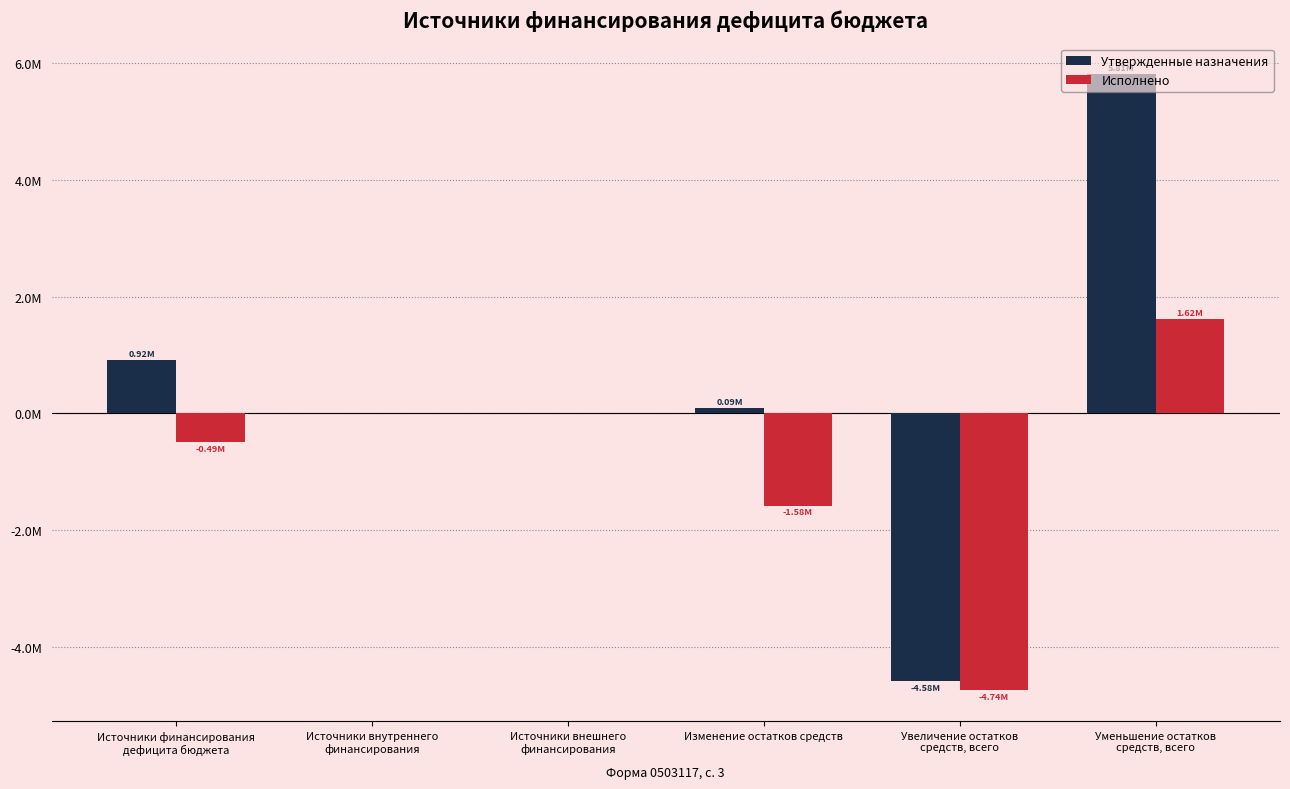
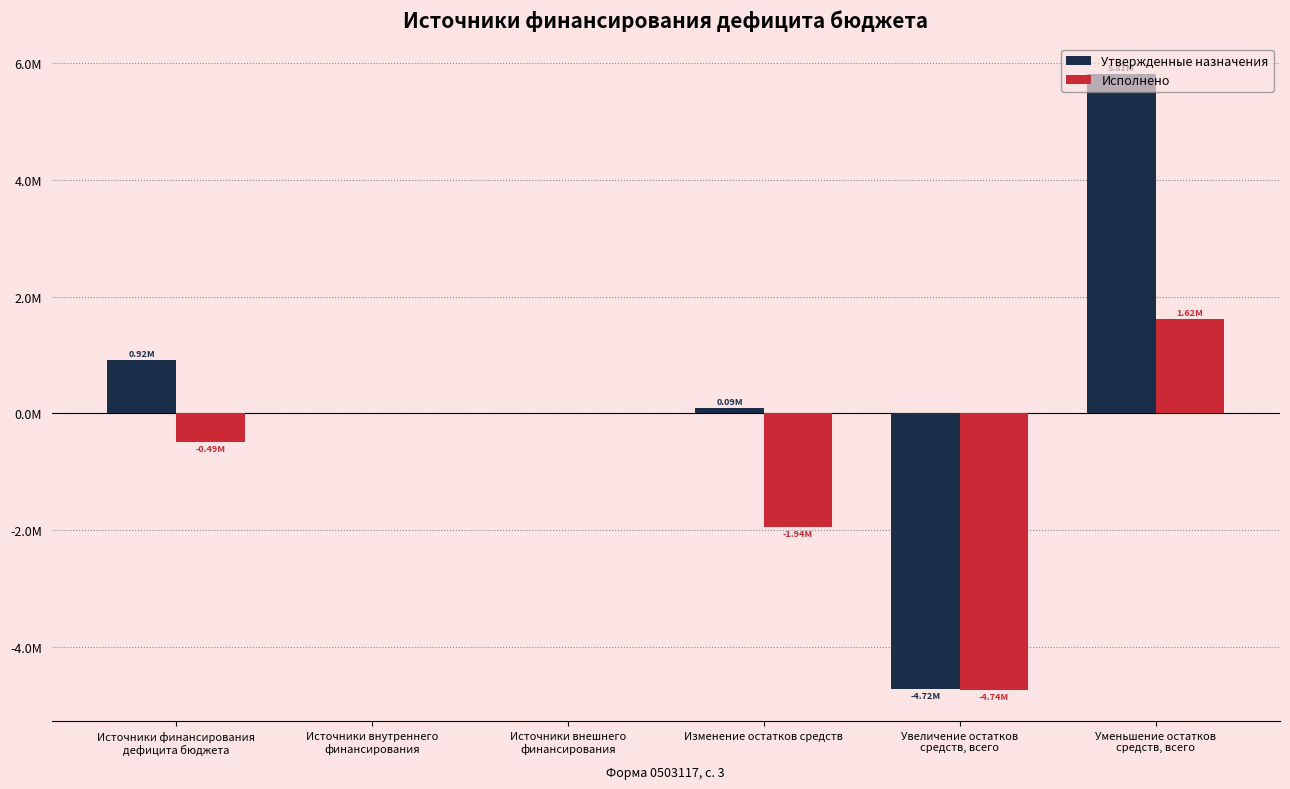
  {
    "Утвержденные назначения": {
      "Источники финансирования дефицита бюджета": "0.92M",
      "Изменение остатков средств": "0.09M",
-     "Увеличение остатков средств, всего": "-4.58M"
+     "Увеличение остатков средств, всего": "-4.72M"
    },
    "Исполнено": {
      "Источники финансирования дефицита бюджета": "-0.49M",
-     "Изменение остатков средств": "-1.58M",
+     "Изменение остатков средств": "-1.94M",
      "Увеличение остатков средств, всего": "-4.74M",
      "Уменьшение остатков средств, всего": "1.62M"
    }
  }
